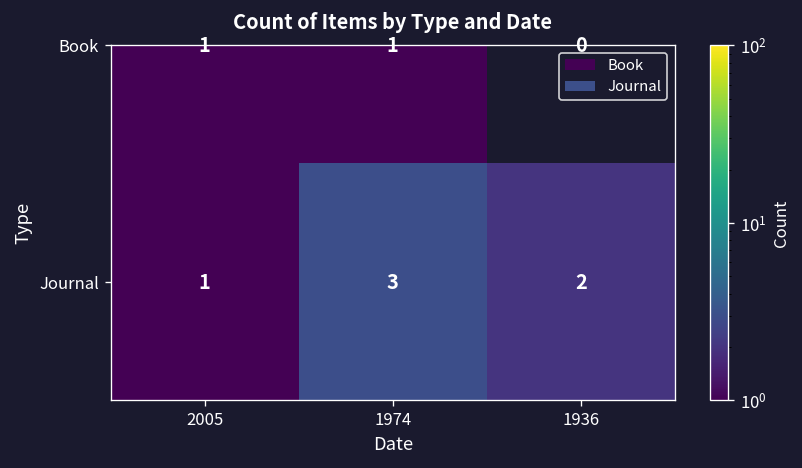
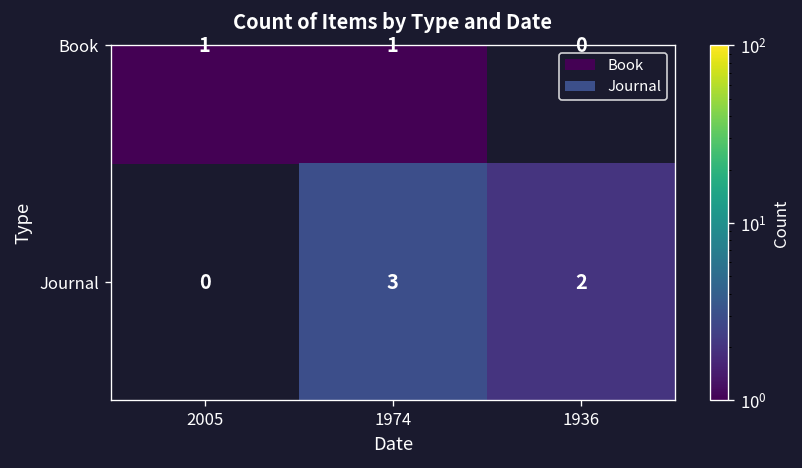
  {
    "Book": {
      "2005": 1,
      "1974": 1
    },
    "Journal": {
-     "2005": 1,
+     "2005": 0,
      "1974": 3,
      "1936": 2
    }
  }
